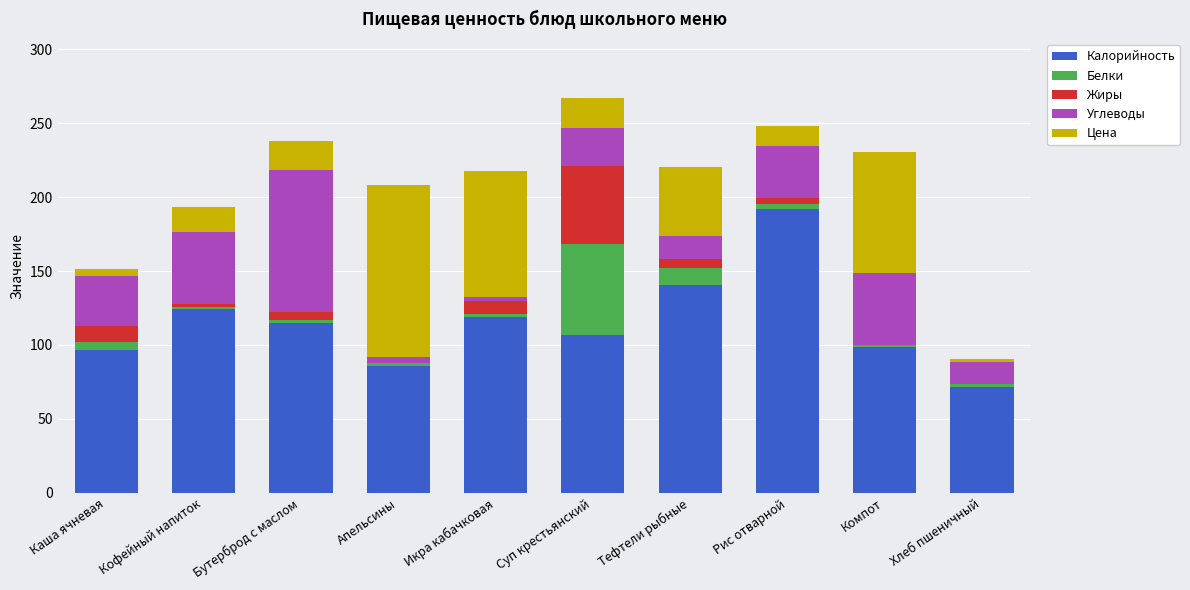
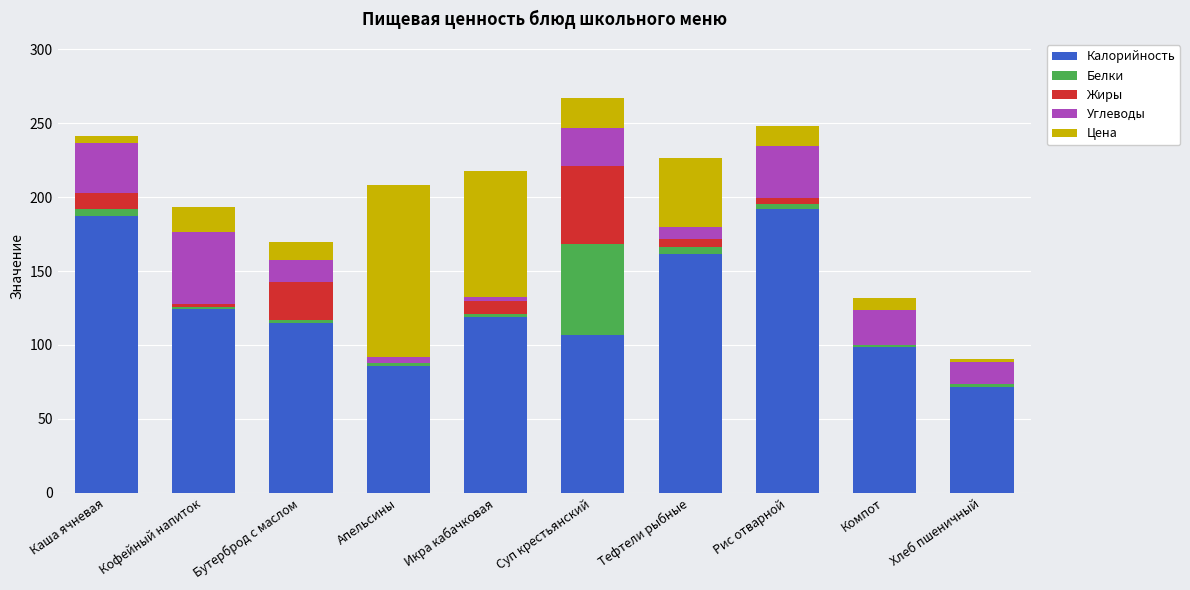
  {
    "Калорийность": {
-     "Каша ячневая": 97,
+     "Каша ячневая": 187,
      "Кофейный напиток": 124,
      "Бутерброд с маслом": 115,
      "Апельсины": 86,
      "Икра кабачковая": 119,
      "Суп крестьянский": 107,
-     "Тефтели рыбные": 140,
+     "Тефтели рыбные": 162,
      "Рис отварной": 192,
      "Компот": 99,
      "Хлеб пшеничный": 71
    },
    "Белки": {
      "Каша ячневая": 5,
      "Кофейный напиток": 2,
      "Бутерброд с маслом": 2,
      "Апельсины": 2,
      "Икра кабачковая": 2,
      "Суп крестьянский": 61,
-     "Тефтели рыбные": 12,
+     "Тефтели рыбные": 4,
      "Рис отварной": 3,
      "Хлеб пшеничный": 2
    },
    "Жиры": {
      "Каша ячневая": 11,
      "Кофейный напиток": 2,
-     "Бутерброд с маслом": 5,
+     "Бутерброд с маслом": 25,
      "Апельсины": 0,
      "Икра кабачковая": 9,
      "Суп крестьянский": 53,
      "Тефтели рыбные": 6,
      "Рис отварной": 4
    },
    "Углеводы": {
      "Каша ячневая": 34,
      "Кофейный напиток": 48,
-     "Бутерброд с маслом": 96,
+     "Бутерброд с маслом": 15,
      "Апельсины": 4,
      "Икра кабачковая": 3,
      "Суп крестьянский": 26,
-     "Тефтели рыбные": 16,
+     "Тефтели рыбные": 8,
      "Рис отварной": 36,
-     "Компот": 49,
+     "Компот": 24,
      "Хлеб пшеничный": 15
    },
    "Цена": {
      "Каша ячневая": 5,
      "Кофейный напиток": 17,
-     "Бутерброд с маслом": 20,
+     "Бутерброд с маслом": 12,
      "Апельсины": 117,
      "Икра кабачковая": 85,
      "Суп крестьянский": 20,
      "Тефтели рыбные": 47,
      "Рис отварной": 13,
-     "Компот": 82,
+     "Компот": 8,
      "Хлеб пшеничный": 2
    }
  }
